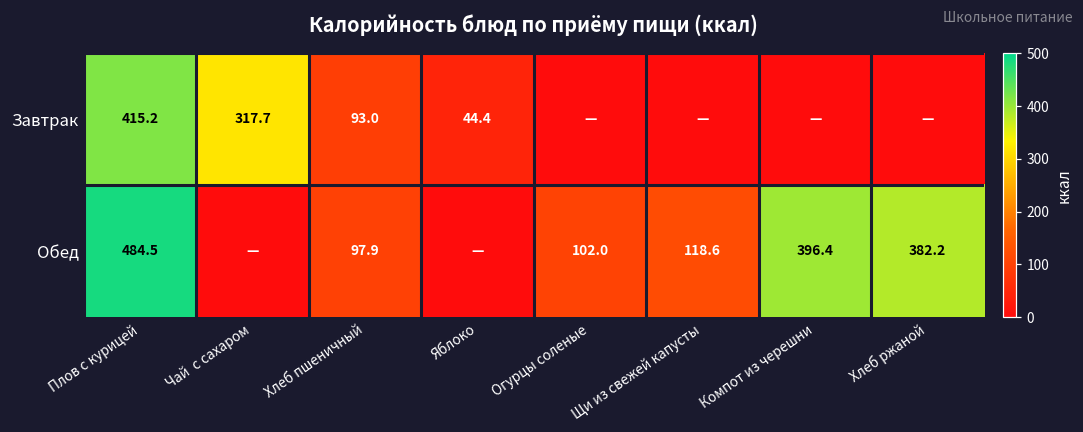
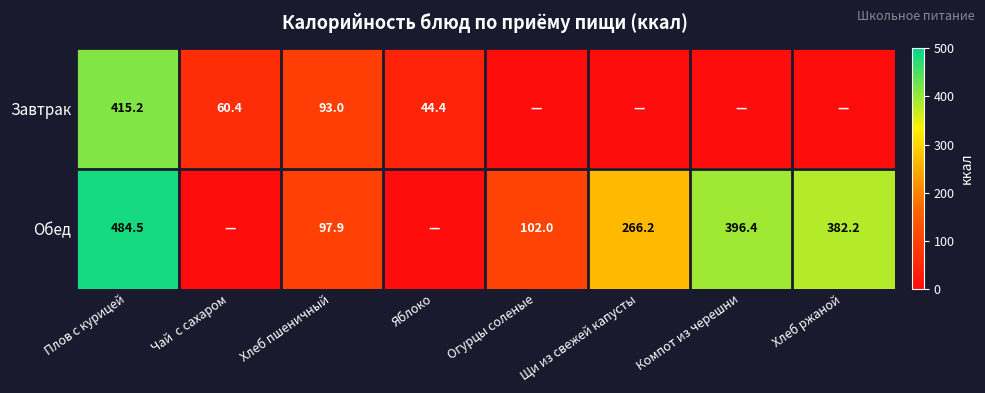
  {
    "Завтрак": {
      "Плов с курицей": 415.2,
-     "Чай с сахаром": 317.7,
+     "Чай с сахаром": 60.4,
      "Хлеб пшеничный": 93.0,
      "Яблоко": 44.4
    },
    "Обед": {
      "Плов с курицей": 484.5,
      "Хлеб пшеничный": 97.9,
      "Огурцы соленые": 102.0,
-     "Щи из свежей капусты": 118.6,
+     "Щи из свежей капусты": 266.2,
      "Компот из черешни": 396.4,
      "Хлеб ржаной": 382.2
    }
  }
